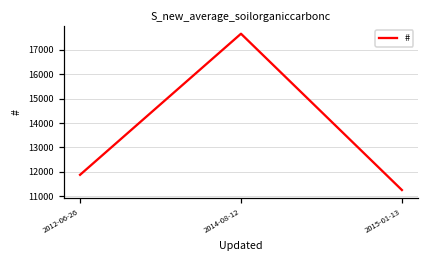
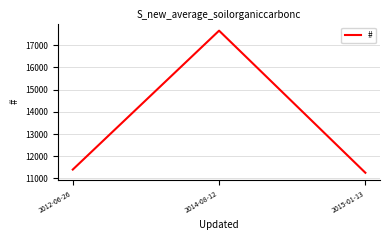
  {
-   "2012-06-26": 11900,
+   "2012-06-26": 11400,
    "2014-08-12": 17700,
    "2015-01-13": 11300
  }
